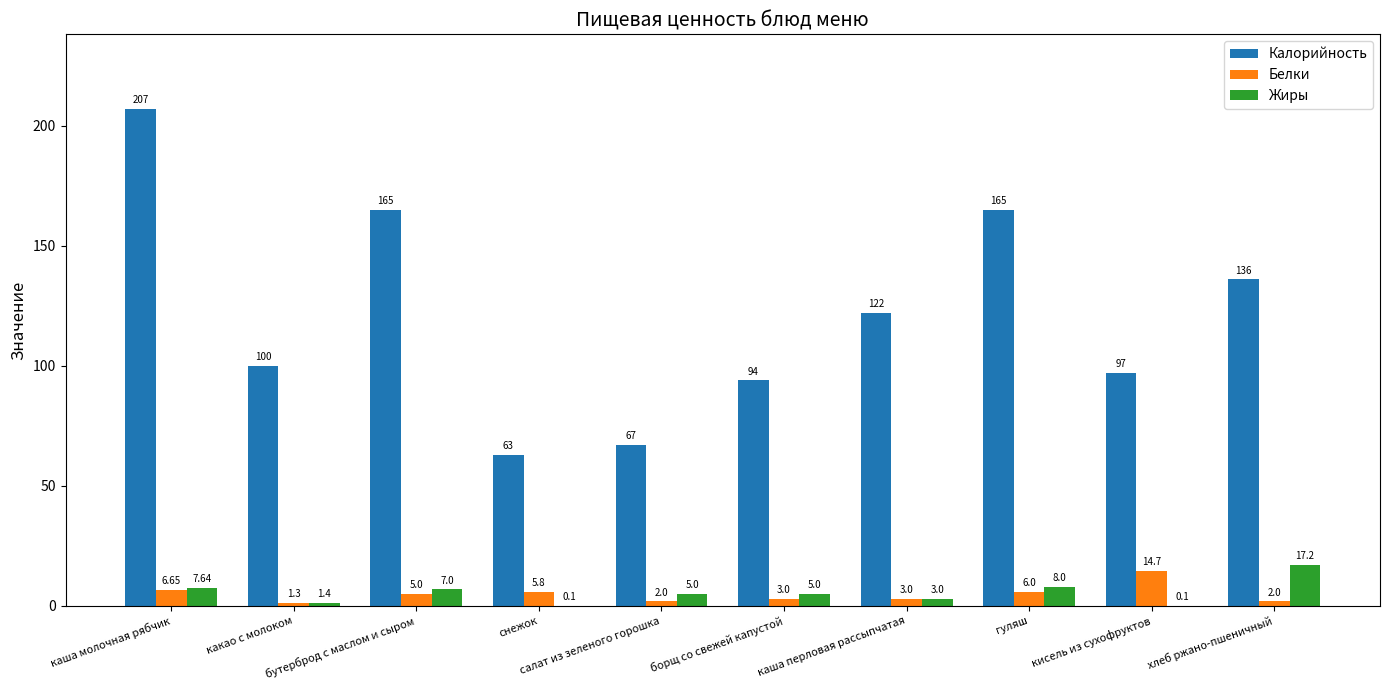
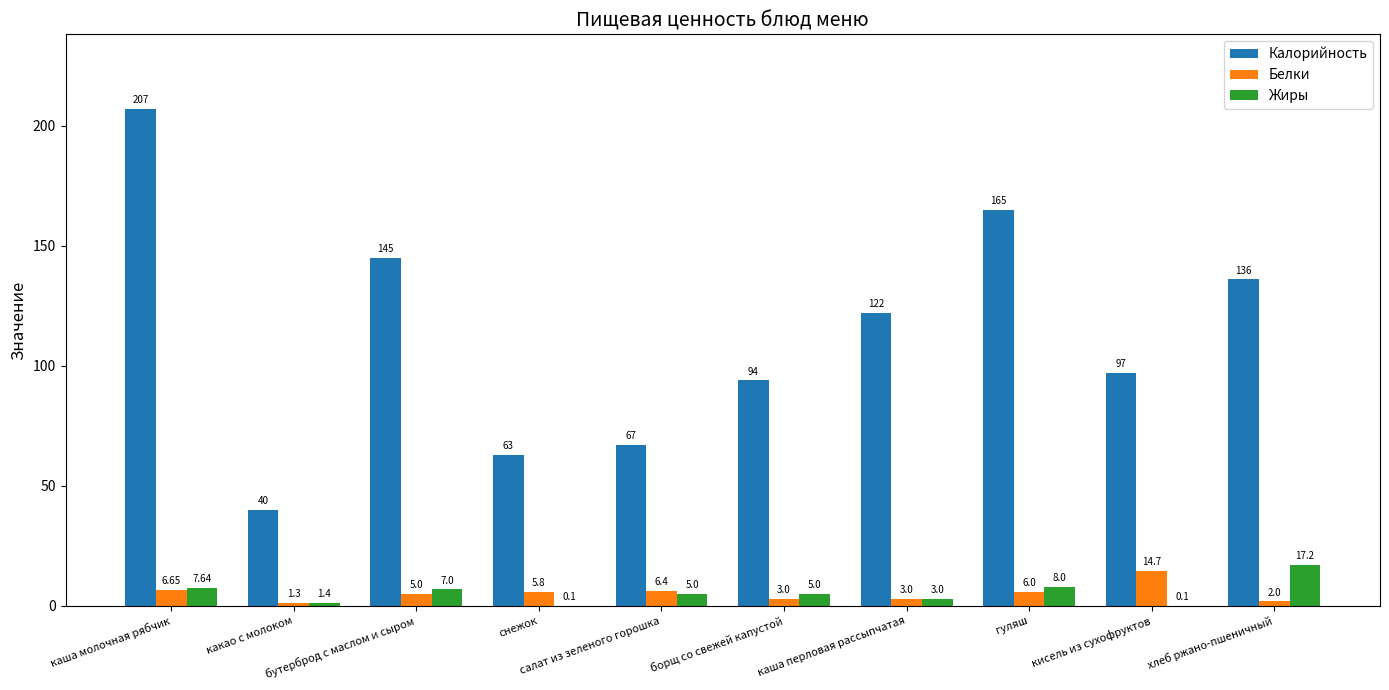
  {
    "Калорийность": {
      "каша молочная рябчик": 207,
-     "какао с молоком": 100,
-     "бутерброд с маслом и сыром": 165,
+     "какао с молоком": 40,
+     "бутерброд с маслом и сыром": 145,
      "снежок": 63,
      "салат из зеленого горошка": 67,
      "борщ со свежей капустой": 94,
      "каша перловая рассыпчатая": 122,
      "гуляш": 165,
      "кисель из сухофруктов": 97,
      "хлеб ржано-пшеничный": 136
    },
    "Белки": {
      "каша молочная рябчик": 6.65,
      "какао с молоком": 1.3,
      "бутерброд с маслом и сыром": 5.0,
      "снежок": 5.8,
-     "салат из зеленого горошка": 2.0,
+     "салат из зеленого горошка": 6.4,
      "борщ со свежей капустой": 3.0,
      "каша перловая рассыпчатая": 3.0,
      "гуляш": 6.0,
      "кисель из сухофруктов": 14.7,
      "хлеб ржано-пшеничный": 2.0
    },
    "Жиры": {
      "каша молочная рябчик": 7.64,
      "какао с молоком": 1.4,
      "бутерброд с маслом и сыром": 7.0,
      "снежок": 0.1,
      "салат из зеленого горошка": 5.0,
      "борщ со свежей капустой": 5.0,
      "каша перловая рассыпчатая": 3.0,
      "гуляш": 8.0,
      "кисель из сухофруктов": 0.1,
      "хлеб ржано-пшеничный": 17.2
    }
  }
